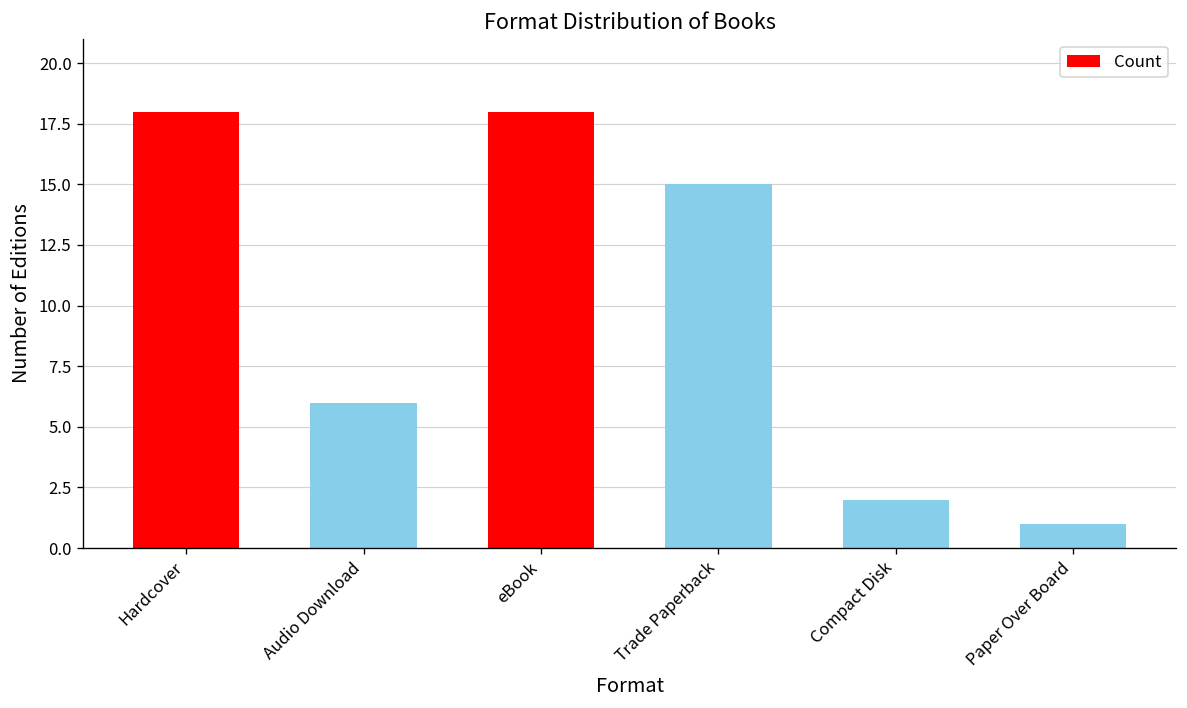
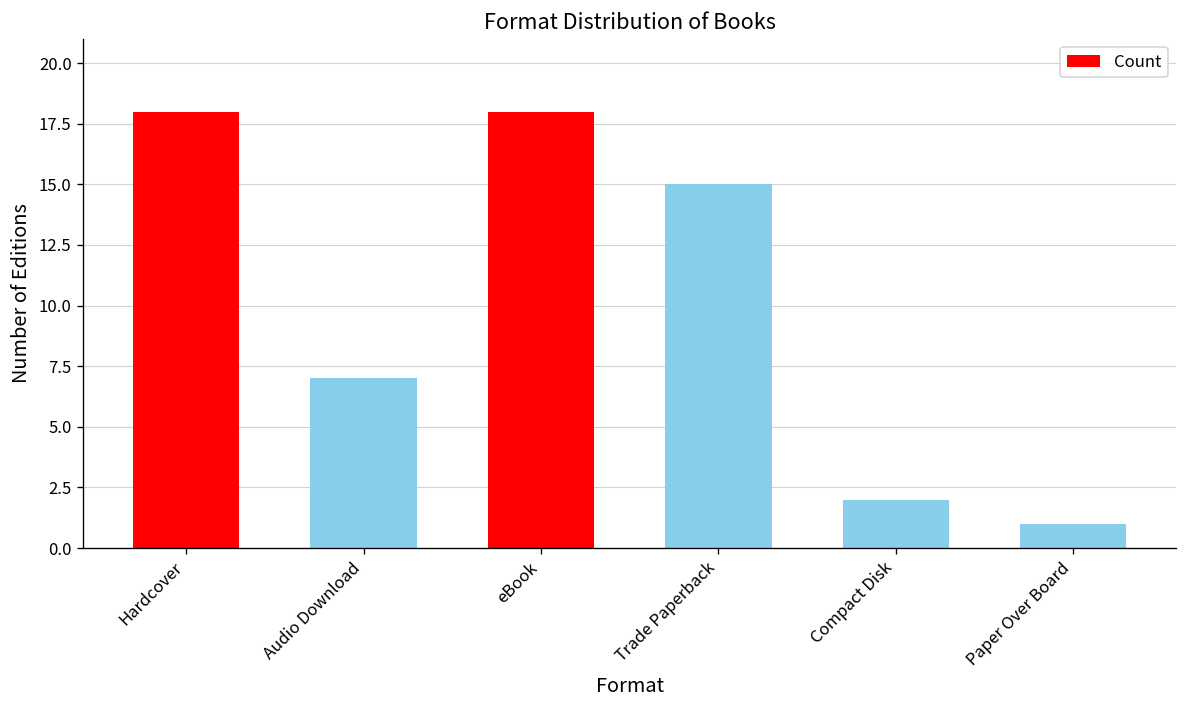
  {
    "Hardcover": 18,
-   "Audio Download": 6,
+   "Audio Download": 7,
    "eBook": 18,
    "Trade Paperback": 15,
    "Compact Disk": 2,
    "Paper Over Board": 1
  }
